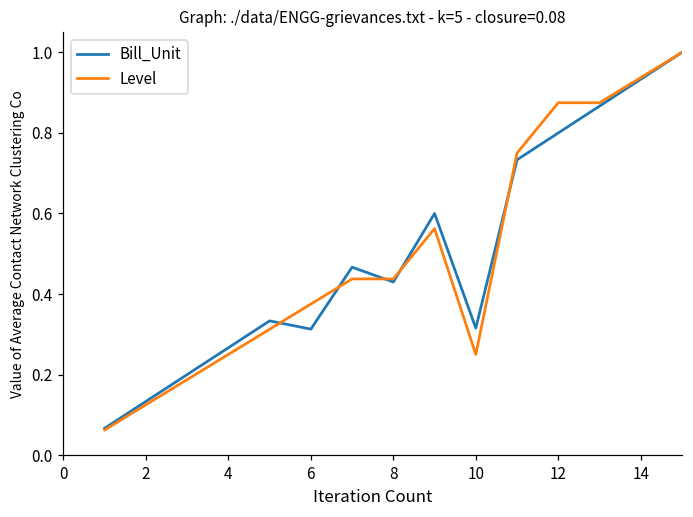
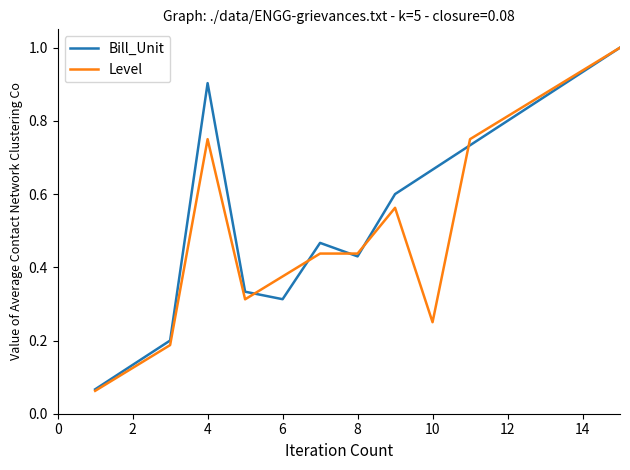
  {
    "Bill_Unit": {
      "2": 0.13,
-     "4": 0.27,
+     "4": 0.90,
      "6": 0.31,
      "8": 0.43,
-     "10": 0.32,
+     "10": 0.67,
      "12": 0.80
    },
    "Level": {
      "2": 0.13,
-     "4": 0.25,
+     "4": 0.75,
      "6": 0.38,
      "8": 0.44,
      "10": 0.25,
-     "12": 0.88
+     "12": 0.81
    }
  }
